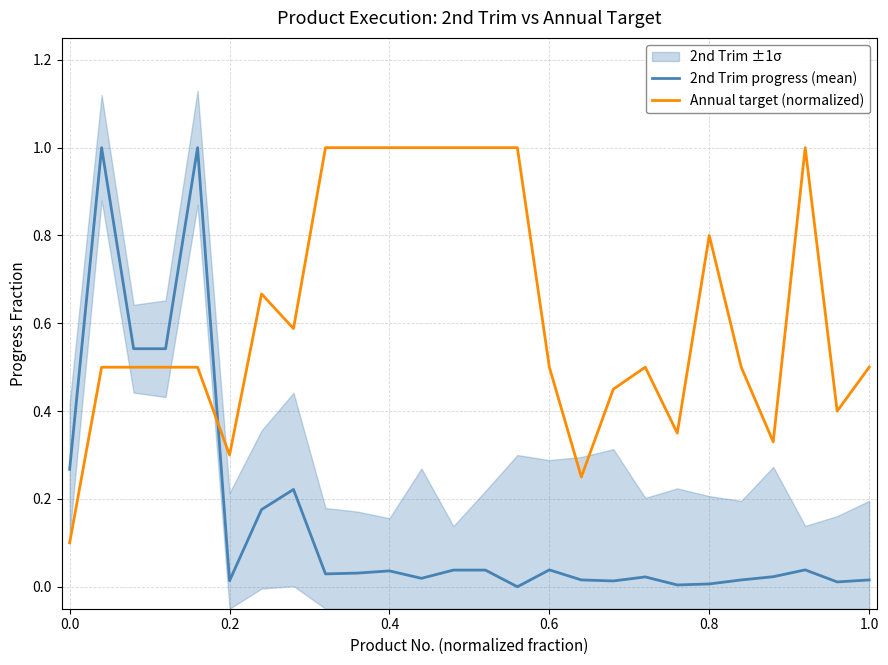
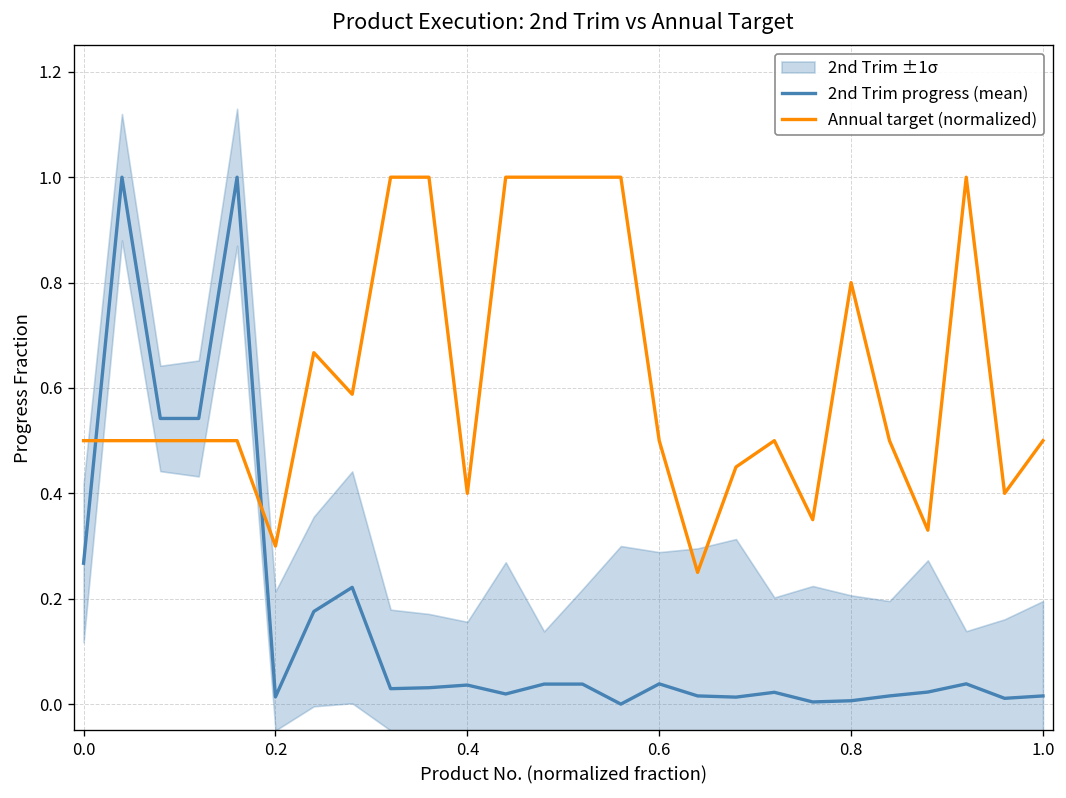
  {
    "Annual target (normalized)": {
-     "0.0": 0.1,
+     "0.0": 0.5,
      "0.2": 0.3,
-     "0.4": 1.0,
+     "0.4": 0.4,
      "0.6": 0.5,
      "0.8": 0.8,
      "1.0": 0.5
    }
  }
